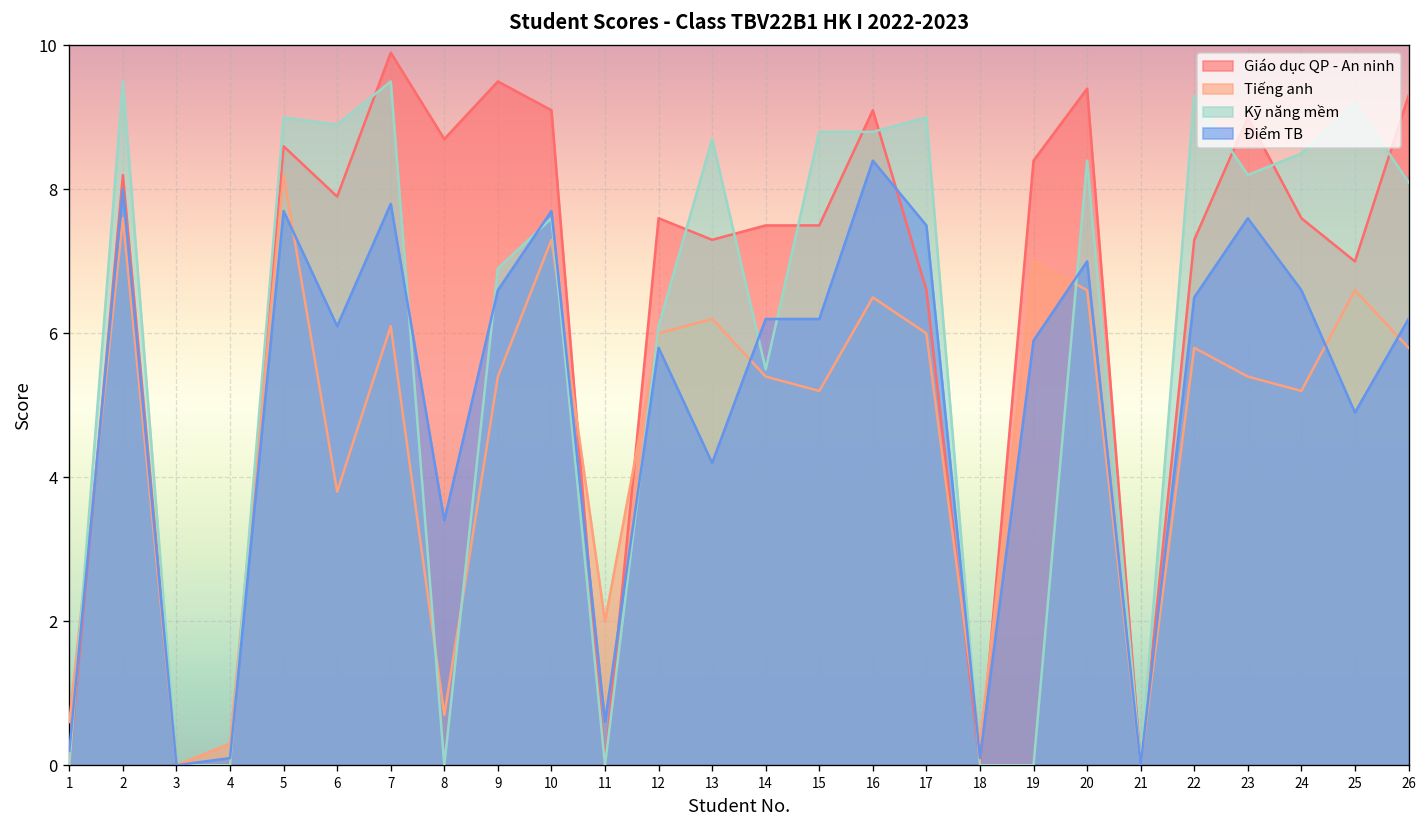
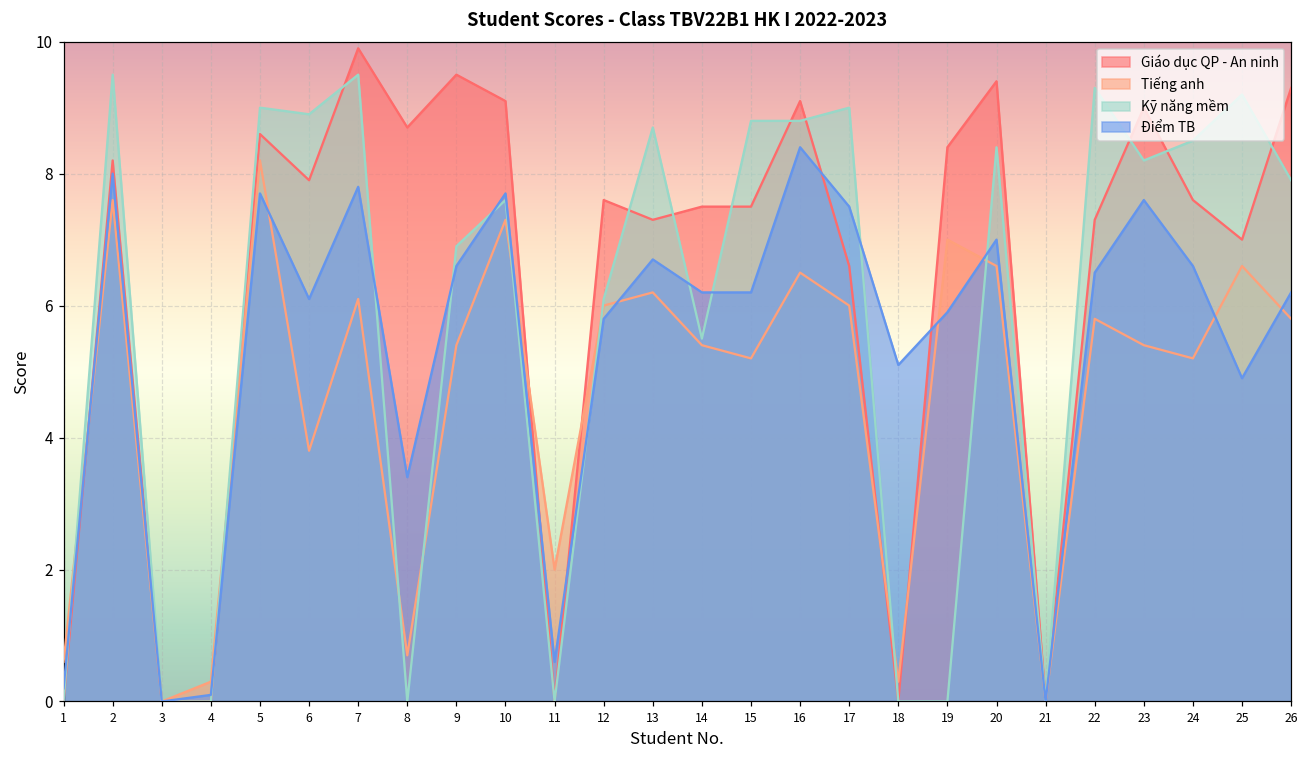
  {
    "Kỹ năng mềm": {
      "2": 9.5,
      "5": 9.0,
      "6": 8.9,
      "7": 9.5,
      "8": 0.0,
      "9": 6.9,
      "10": 7.6,
      "12": 6.1,
      "13": 8.7,
      "14": 5.5,
      "15": 8.8,
      "16": 8.8,
      "17": 9.0,
      "19": 0.0,
      "20": 8.4,
      "22": 9.3,
      "23": 8.2,
-     "26": 8.1
+     "26": 7.9
    },
    "Điểm TB": {
      "1": 0.2,
      "2": 8.0,
      "4": 0.1,
      "5": 7.7,
      "6": 6.1,
      "7": 7.8,
      "8": 3.4,
      "9": 6.6,
      "10": 7.7,
      "11": 0.6,
      "12": 5.8,
-     "13": 4.2,
+     "13": 6.7,
      "14": 6.2,
      "15": 6.2,
      "16": 8.4,
      "17": 7.5,
-     "18": 0.1,
+     "18": 5.1,
      "19": 5.9,
      "20": 7.0,
      "22": 6.5,
      "23": 7.6,
      "24": 6.6,
      "25": 4.9,
      "26": 6.2
    }
  }
